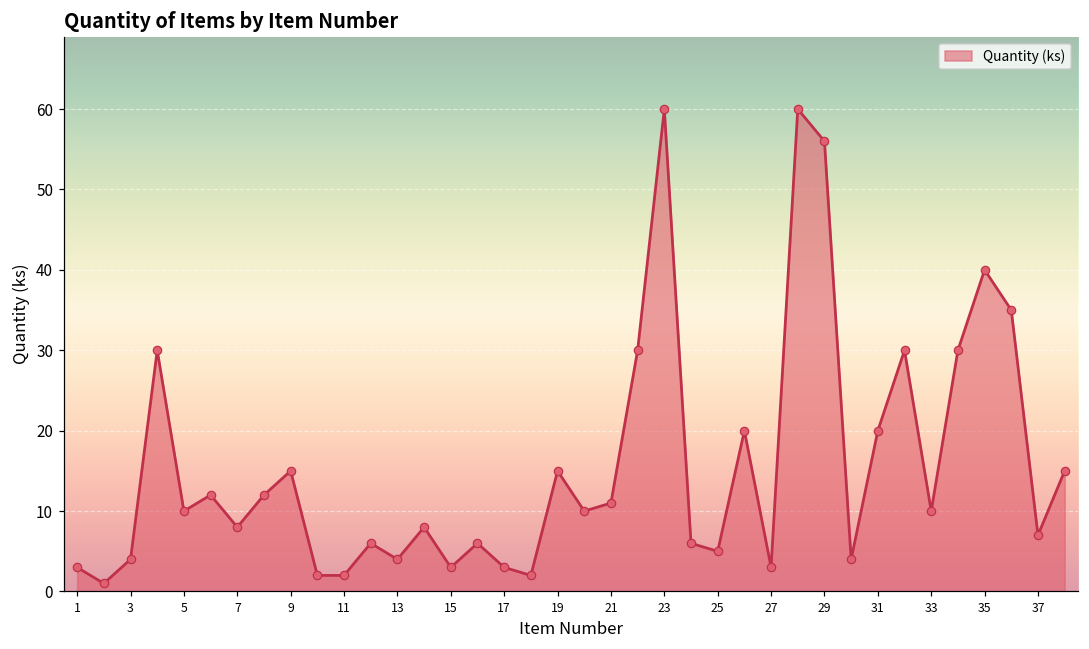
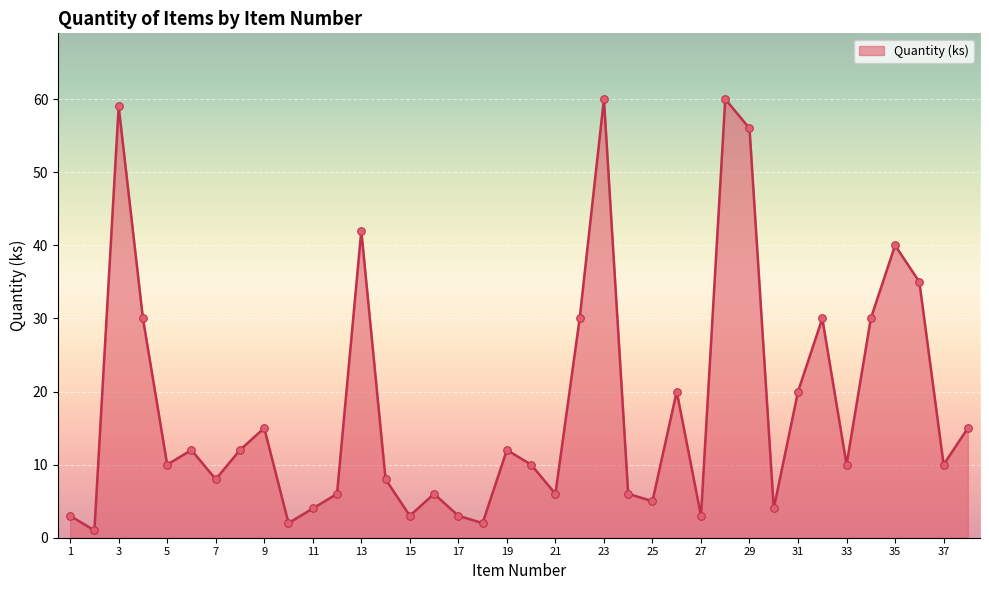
  {
    "1": 3,
-   "3": 4,
+   "3": 59,
    "5": 10,
    "7": 8,
    "9": 15,
-   "11": 2,
-   "13": 4,
+   "11": 4,
+   "13": 42,
    "15": 3,
    "17": 3,
-   "19": 15,
-   "21": 11,
+   "19": 12,
+   "21": 6,
    "23": 60,
    "25": 5,
    "27": 3,
    "29": 56,
    "31": 20,
    "33": 10,
    "35": 40,
-   "37": 7
+   "37": 10
  }
